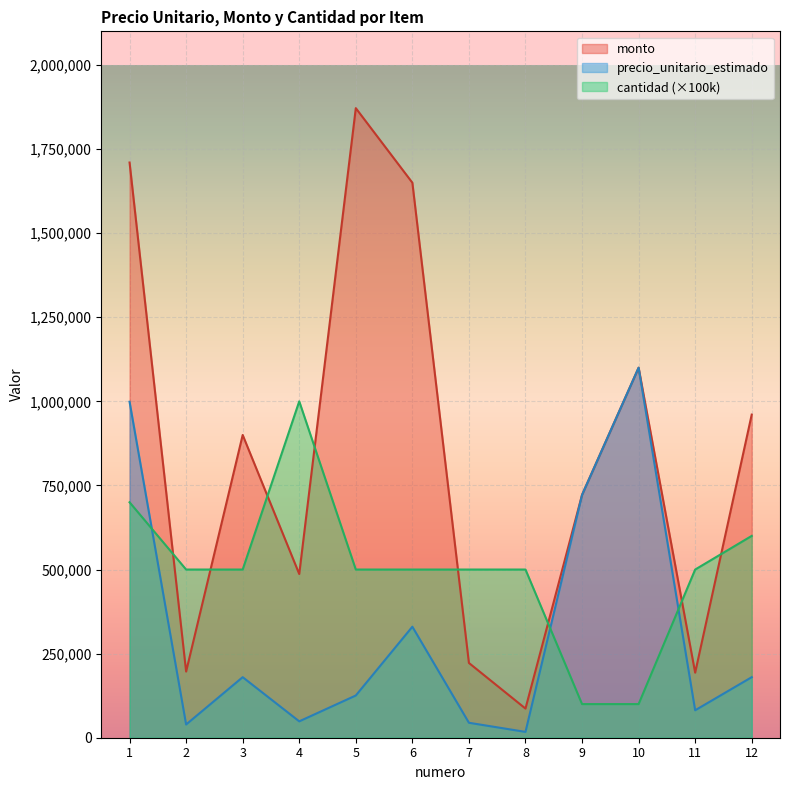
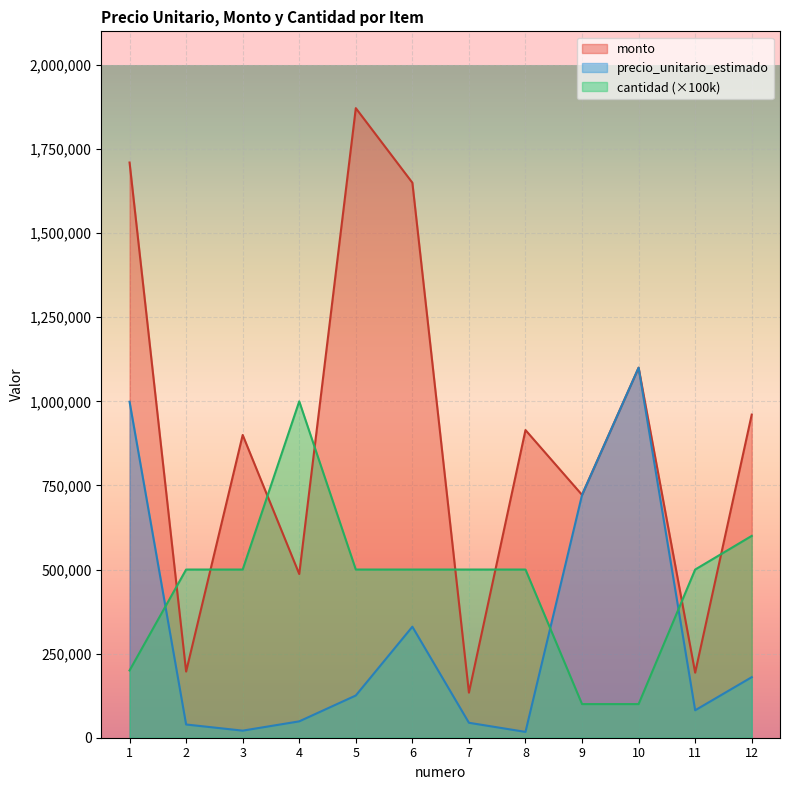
  {
    "monto": {
      "1": "1,710,000",
      "2": "200,000",
      "3": "900,000",
      "4": "490,000",
      "5": "1,870,000",
      "6": "1,650,000",
-     "7": "220,000",
-     "8": "90,000",
+     "7": "130,000",
+     "8": "910,000",
      "11": "190,000",
      "12": "960,000"
    },
    "precio_unitario_estimado": {
      "1": "1,000,000",
      "2": "40,000",
-     "3": "180,000",
+     "3": "20,000",
      "4": "50,000",
      "5": "130,000",
      "6": "330,000",
      "7": "40,000",
      "8": "20,000",
      "11": "80,000",
      "12": "180,000"
    },
    "cantidad (×100k)": {
-     "1": "700,000",
+     "1": "200,000",
      "2": "500,000",
      "3": "500,000",
      "4": "1,000,000",
      "5": "500,000",
      "6": "500,000",
      "7": "500,000",
      "8": "500,000",
      "9": "100,000",
      "10": "100,000",
      "11": "500,000",
      "12": "600,000"
    }
  }
